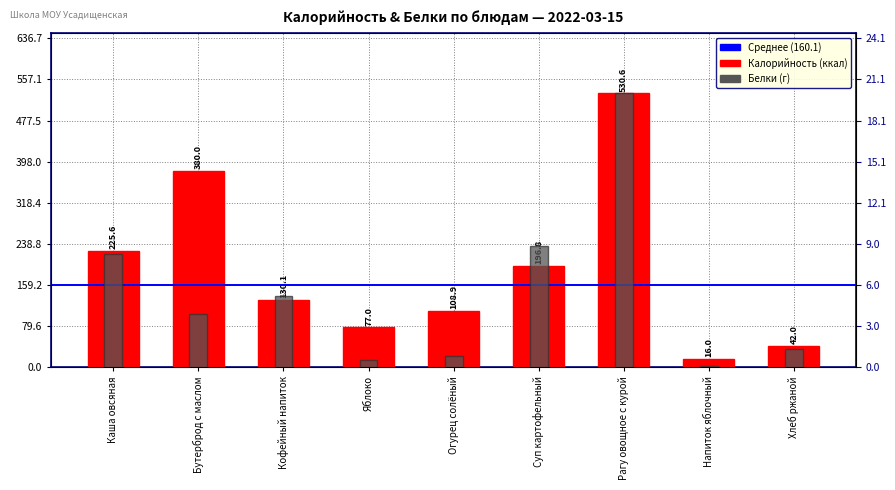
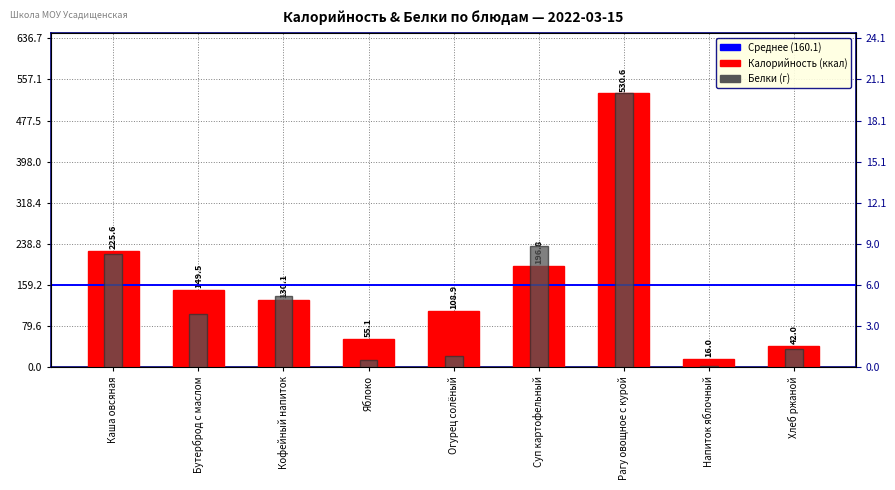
  {
    "Калорийность (ккал)": {
      "Каша овсяная": 225.6,
-     "Бутерброд с маслом": 380.0,
+     "Бутерброд с маслом": 149.5,
      "Кофейный напиток": 130.1,
-     "Яблоко": 77.0,
+     "Яблоко": 55.1,
      "Огурец солёный": 108.9,
      "Суп картофельный": 196.8,
      "Рагу овощное с курой": 530.6,
      "Напиток яблочный": 16.0,
      "Хлеб ржаной": 42.0
    }
  }
